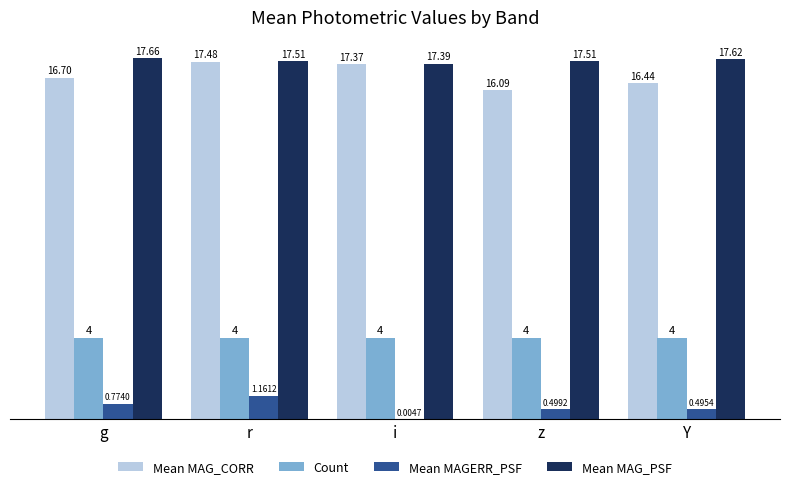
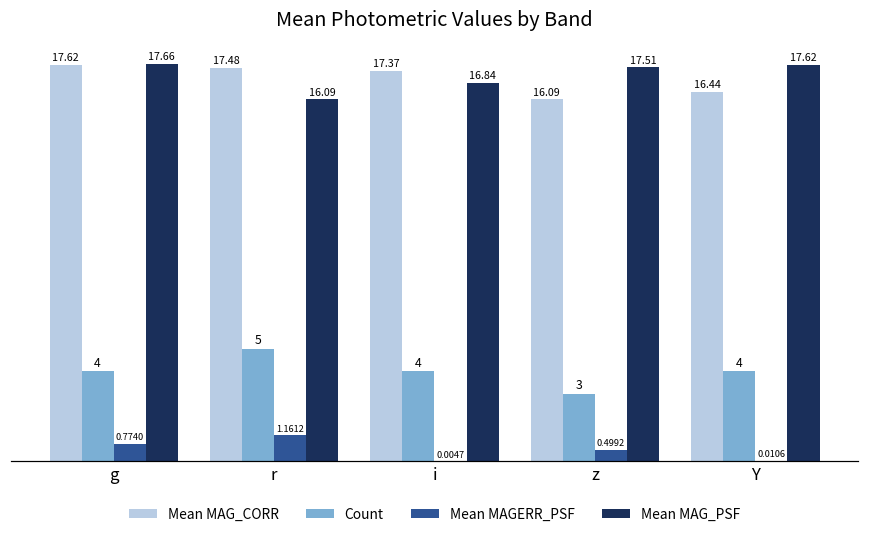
  {
    "Mean MAG_CORR": {
-     "g": 16.70,
+     "g": 17.62,
      "r": 17.48,
      "i": 17.37,
      "z": 16.09,
      "Y": 16.44
    },
    "Count": {
      "g": 4,
-     "r": 4,
+     "r": 5,
      "i": 4,
-     "z": 4,
+     "z": 3,
      "Y": 4
    },
    "Mean MAGERR_PSF": {
      "g": 0.7740,
      "r": 1.1612,
      "i": 0.0047,
      "z": 0.4992,
-     "Y": 0.4954
+     "Y": 0.0106
    },
    "Mean MAG_PSF": {
      "g": 17.66,
-     "r": 17.51,
-     "i": 17.39,
+     "r": 16.09,
+     "i": 16.84,
      "z": 17.51,
      "Y": 17.62
    }
  }
